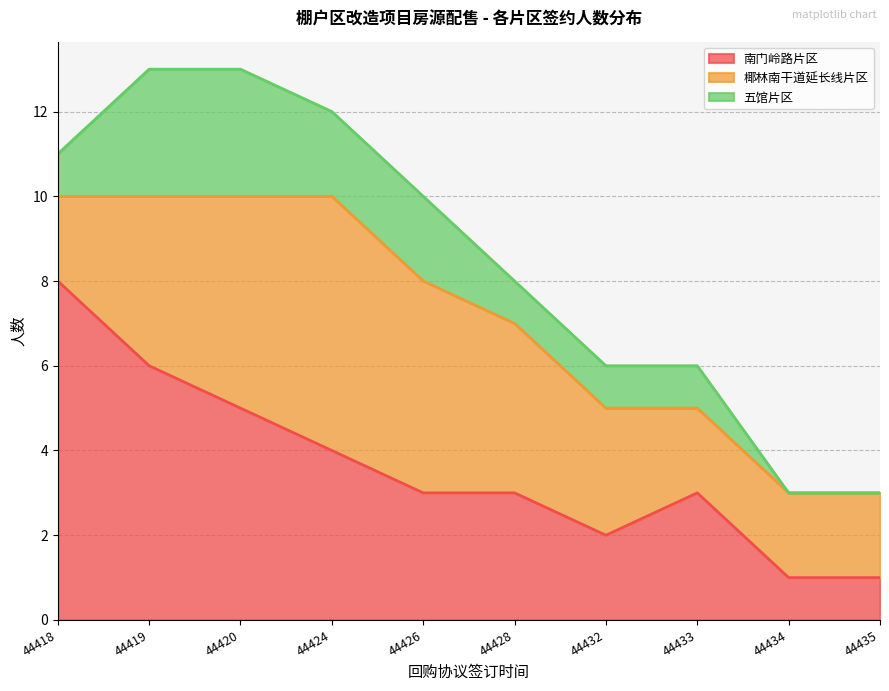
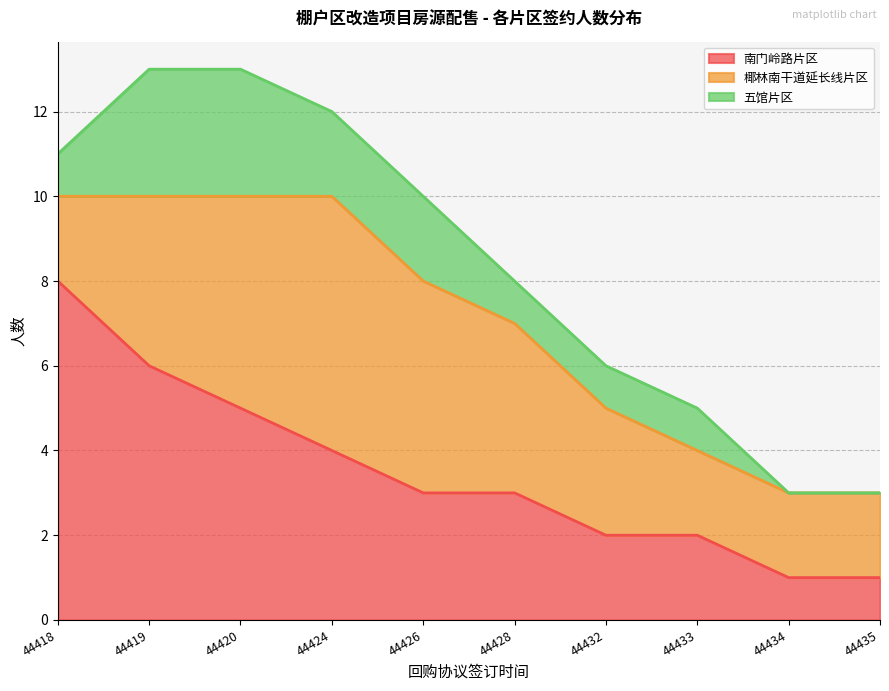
  {
    "南门岭路片区": {
      "44418": 8,
      "44419": 6,
      "44420": 5,
      "44424": 4,
      "44426": 3,
      "44428": 3,
      "44432": 2,
-     "44433": 3,
+     "44433": 2,
      "44434": 1,
      "44435": 1
    },
    "椰林南干道延长线片区": {
      "44418": 2,
      "44419": 4,
      "44420": 5,
      "44424": 6,
      "44426": 5,
      "44428": 4,
      "44432": 3,
      "44433": 2
    },
    "五馆片区": {
      "44418": 1,
      "44419": 3,
      "44420": 3,
      "44424": 2,
      "44426": 2,
      "44428": 1,
      "44432": 1,
      "44433": 1
    }
  }
